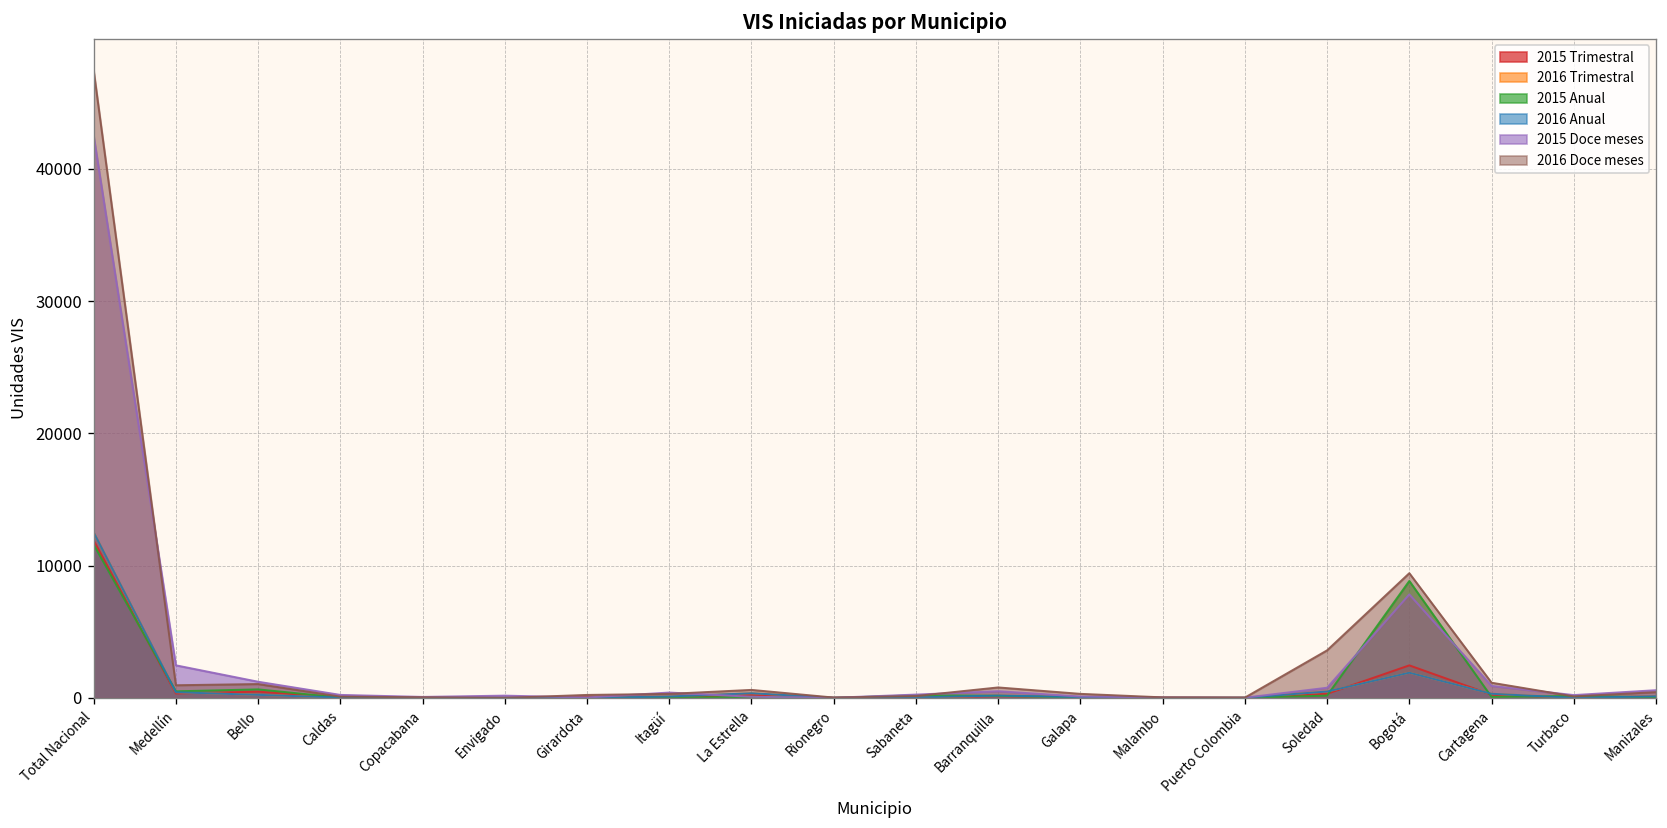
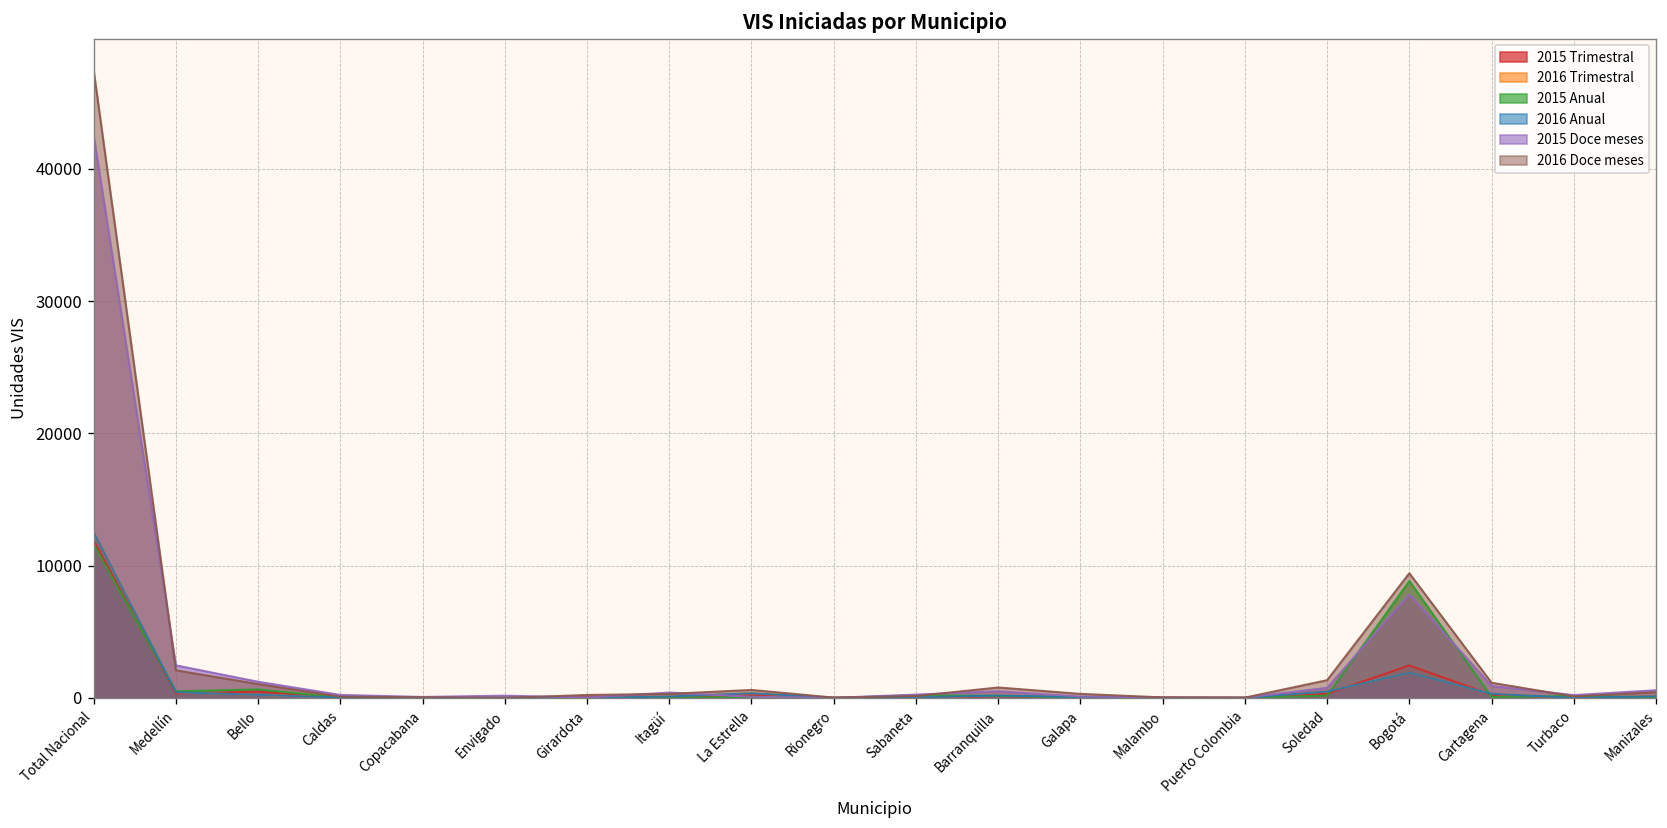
  {
    "2015 Trimestral": {
      "Total Nacional": 11900,
      "Bogotá": 2500
    },
    "2016 Anual": {
      "Total Nacional": 12500,
      "Bello": 200,
      "Bogotá": 1900
    },
    "2015 Anual": {
      "Total Nacional": 11600,
      "Bogotá": 8800
    },
    "2015 Doce meses": {
      "Total Nacional": 42500,
      "Medellín": 2500,
      "Barranquilla": 500,
      "Soledad": 800,
      "Bogotá": 7800,
      "Cartagena": 900
    },
    "2016 Doce meses": {
      "Total Nacional": 47400,
-     "Medellín": 1000,
+     "Medellín": 2100,
      "La Estrella": 600,
      "Barranquilla": 800,
-     "Soledad": 3600,
+     "Soledad": 1300,
      "Bogotá": 9400,
      "Cartagena": 1100
    }
  }
